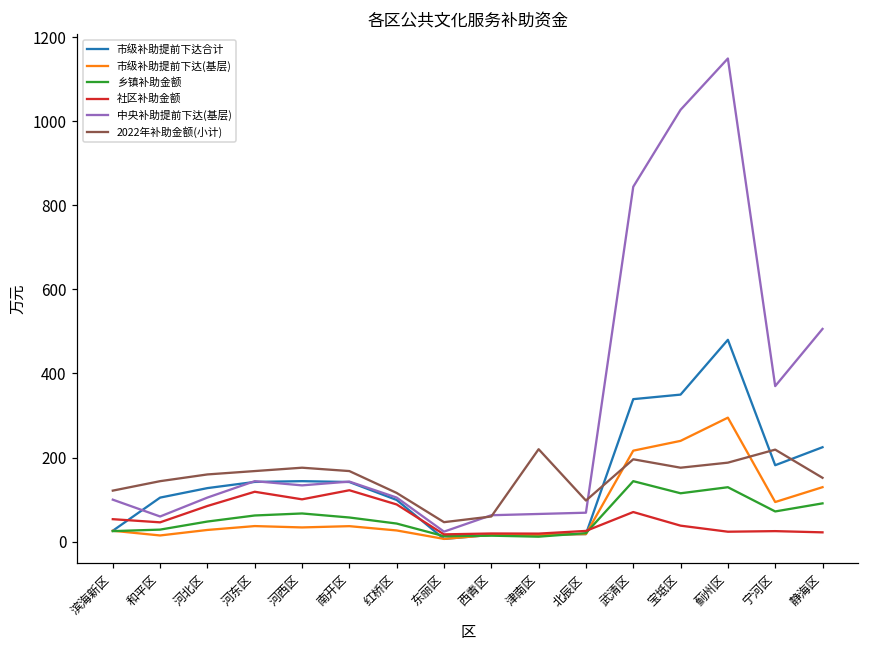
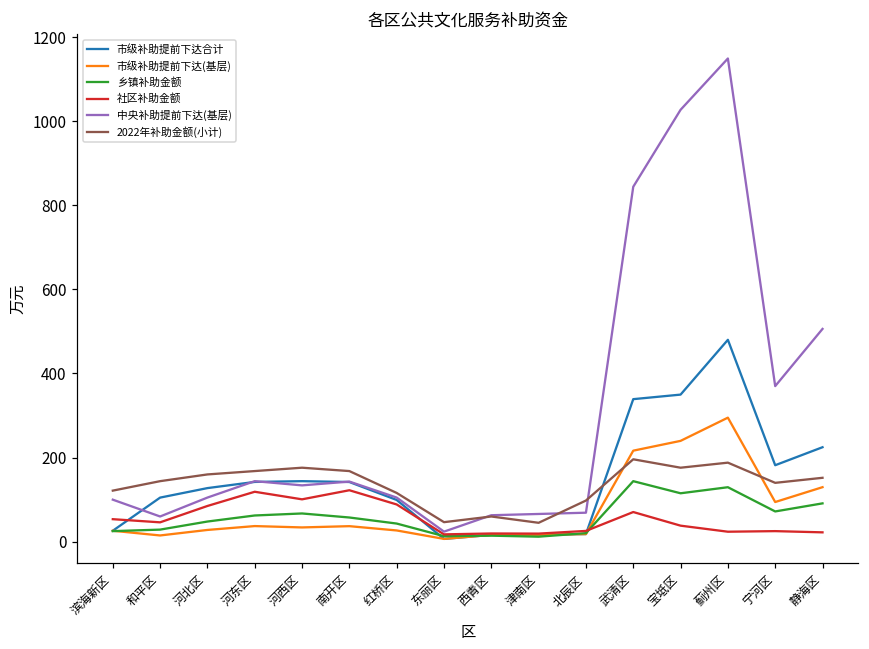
  {
    "市级补助提前下达合计": {
      "和平区": 100,
      "河北区": 130,
      "河西区": 140,
      "武清区": 340,
      "宝坻区": 350,
      "蓟州区": 480,
      "宁河区": 180,
      "静海区": 220
    },
    "市级补助提前下达(基层)": {
      "和平区": 10,
      "河北区": 30,
      "河东区": 40,
      "河西区": 30,
      "南开区": 40,
      "红桥区": 30,
      "武清区": 220,
      "宝坻区": 240,
      "蓟州区": 300,
      "宁河区": 90,
      "静海区": 130
    },
    "乡镇补助金额": {
      "和平区": 30,
      "河北区": 50,
      "河东区": 60,
      "河西区": 70,
      "南开区": 60,
      "红桥区": 40,
      "武清区": 140,
      "宝坻区": 120,
      "蓟州区": 130,
      "宁河区": 70,
      "静海区": 90
    },
    "社区补助金额": {
      "滨海新区": 50,
      "和平区": 50,
      "河北区": 90,
      "河东区": 120,
      "河西区": 100,
      "南开区": 120,
      "红桥区": 90,
      "武清区": 70,
      "宝坻区": 40,
      "蓟州区": 20,
      "宁河区": 30,
      "静海区": 20
    },
    "中央补助提前下达(基层)": {
      "滨海新区": 100,
      "和平区": 60,
      "河北区": 110,
      "河西区": 130,
      "津南区": 70,
      "北辰区": 70,
      "武清区": 840,
      "宝坻区": 1030,
      "蓟州区": 1150,
      "宁河区": 370,
      "静海区": 510
    },
    "2022年补助金额(小计)": {
      "滨海新区": 120,
      "和平区": 140,
      "河北区": 160,
      "河东区": 170,
      "河西区": 180,
      "南开区": 170,
      "红桥区": 120,
      "东丽区": 50,
-     "津南区": 220,
+     "津南区": 50,
      "北辰区": 100,
      "武清区": 200,
      "宝坻区": 180,
      "蓟州区": 190,
-     "宁河区": 220,
+     "宁河区": 140,
      "静海区": 150
    }
  }
